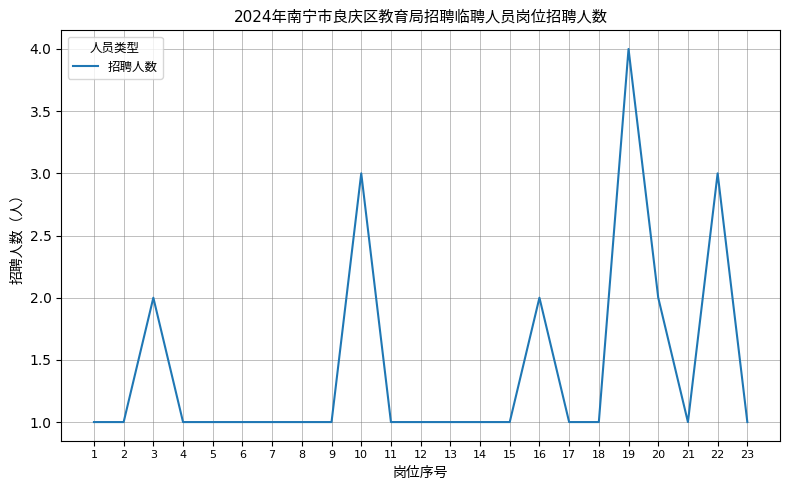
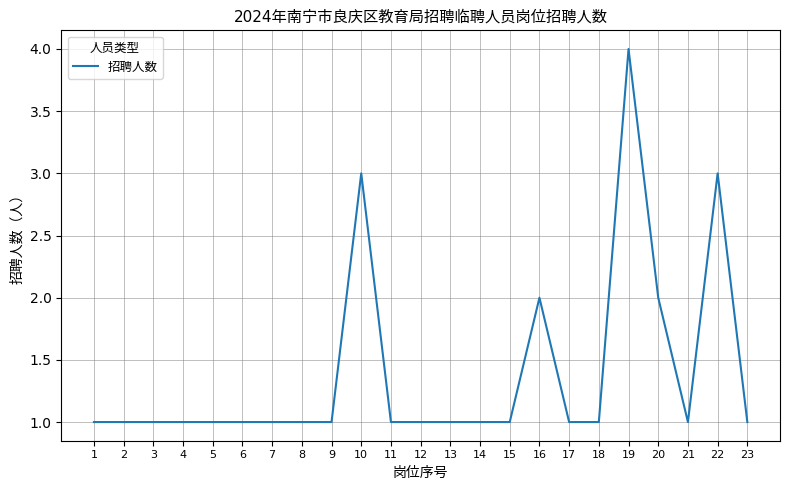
  {
    "1": 1,
    "2": 1,
-   "3": 2,
+   "3": 1,
    "4": 1,
    "5": 1,
    "6": 1,
    "7": 1,
    "8": 1,
    "9": 1,
    "10": 3,
    "11": 1,
    "12": 1,
    "13": 1,
    "14": 1,
    "15": 1,
    "16": 2,
    "17": 1,
    "18": 1,
    "19": 4,
    "20": 2,
    "21": 1,
    "22": 3,
    "23": 1
  }
